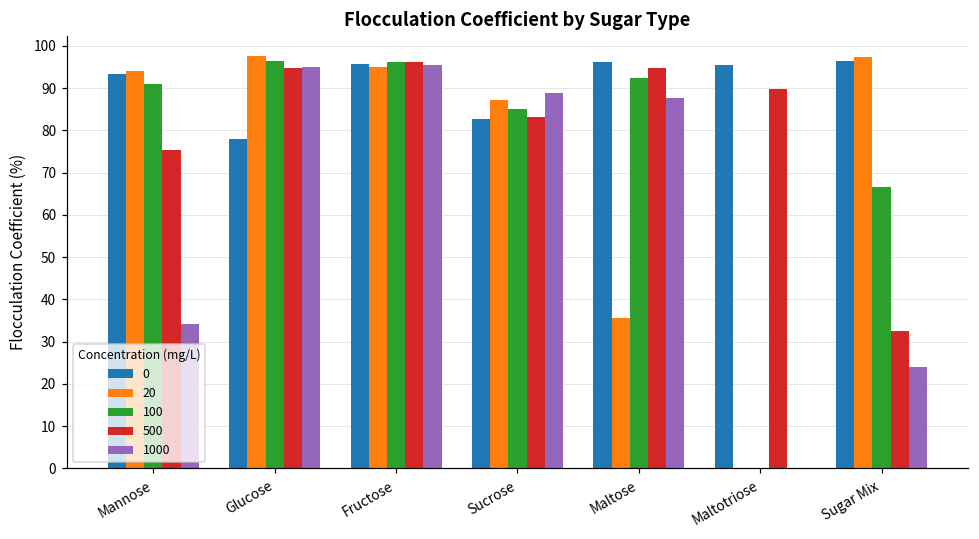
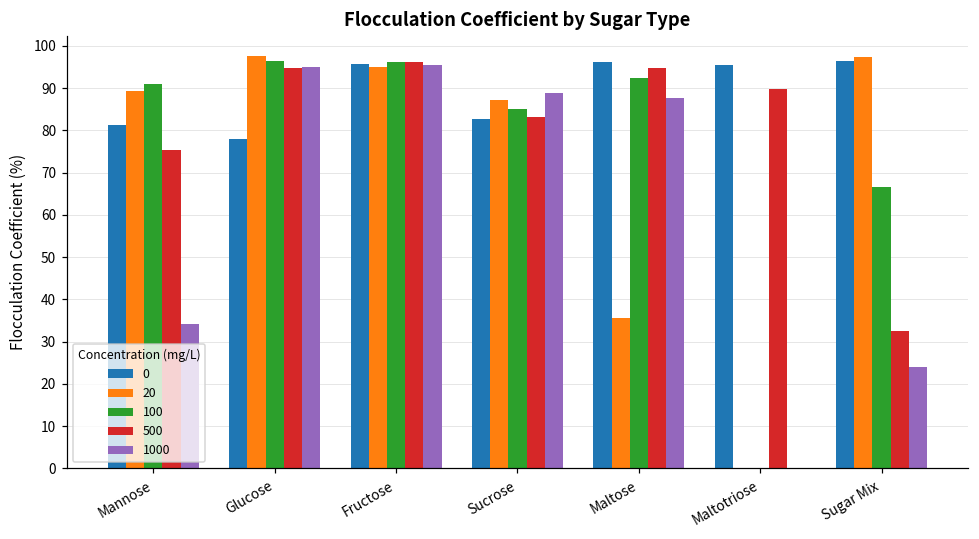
  {
    "0": {
-     "Mannose": 93,
+     "Mannose": 81,
      "Glucose": 78,
      "Fructose": 96,
      "Sucrose": 83,
      "Maltose": 96,
      "Maltotriose": 96,
      "Sugar Mix": 96
    },
    "20": {
-     "Mannose": 94,
+     "Mannose": 89,
      "Glucose": 98,
      "Fructose": 95,
      "Sucrose": 87,
      "Maltose": 36,
      "Maltotriose": 0,
      "Sugar Mix": 97
    },
    "100": {
      "Mannose": 91,
      "Glucose": 97,
      "Fructose": 96,
      "Sucrose": 85,
      "Maltose": 92,
      "Maltotriose": 0,
      "Sugar Mix": 67
    },
    "500": {
      "Mannose": 75,
      "Glucose": 95,
      "Fructose": 96,
      "Sucrose": 83,
      "Maltose": 95,
      "Maltotriose": 90,
      "Sugar Mix": 33
    },
    "1000": {
      "Mannose": 34,
      "Glucose": 95,
      "Fructose": 96,
      "Sucrose": 89,
      "Maltose": 88,
      "Maltotriose": 0,
      "Sugar Mix": 24
    }
  }
